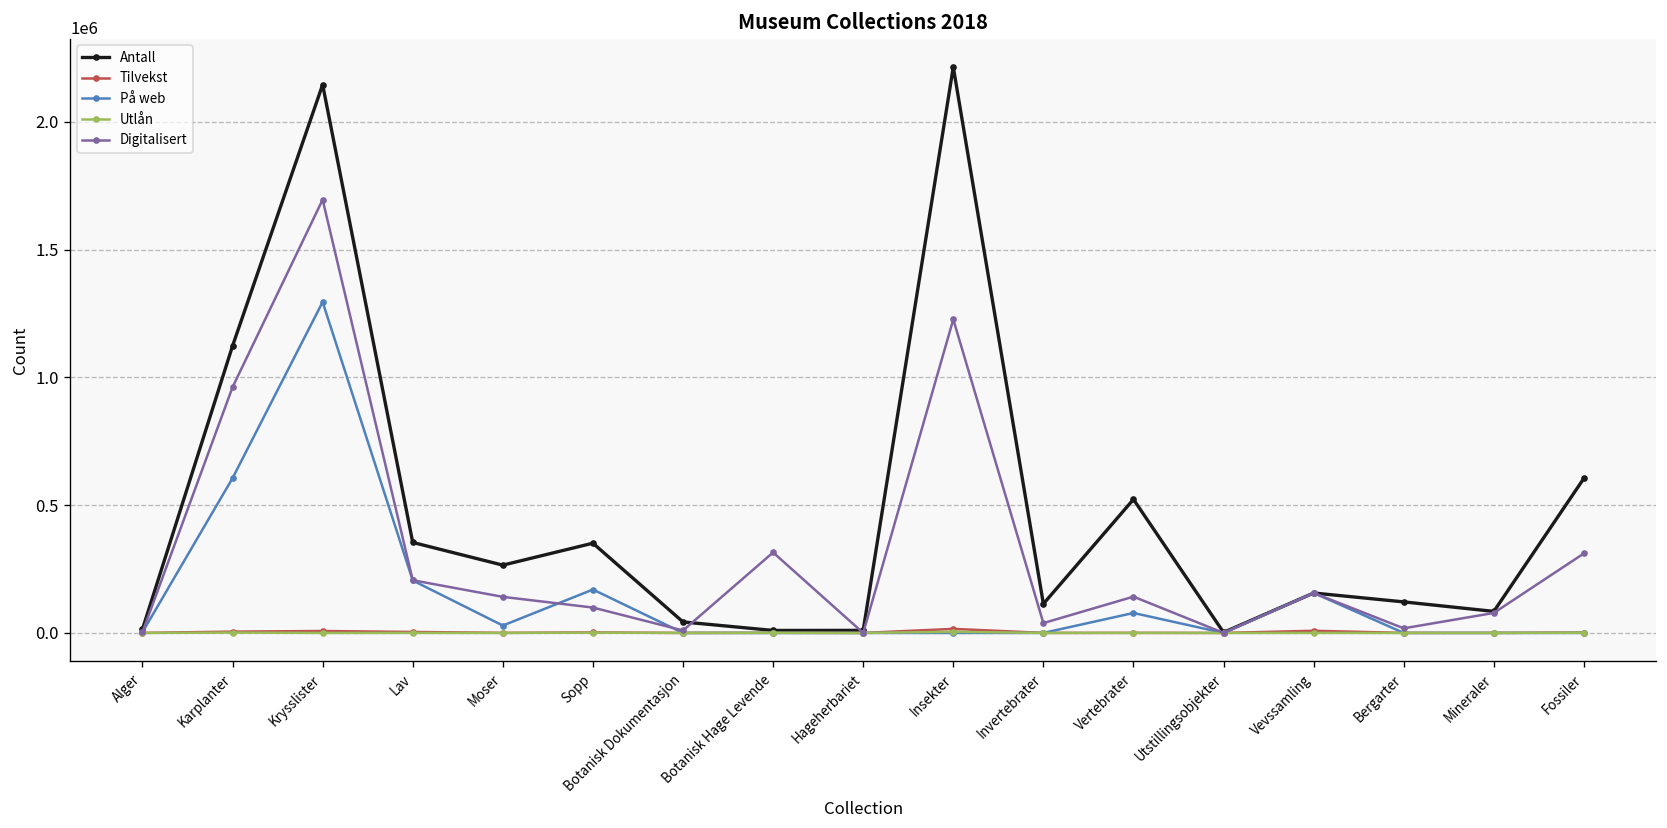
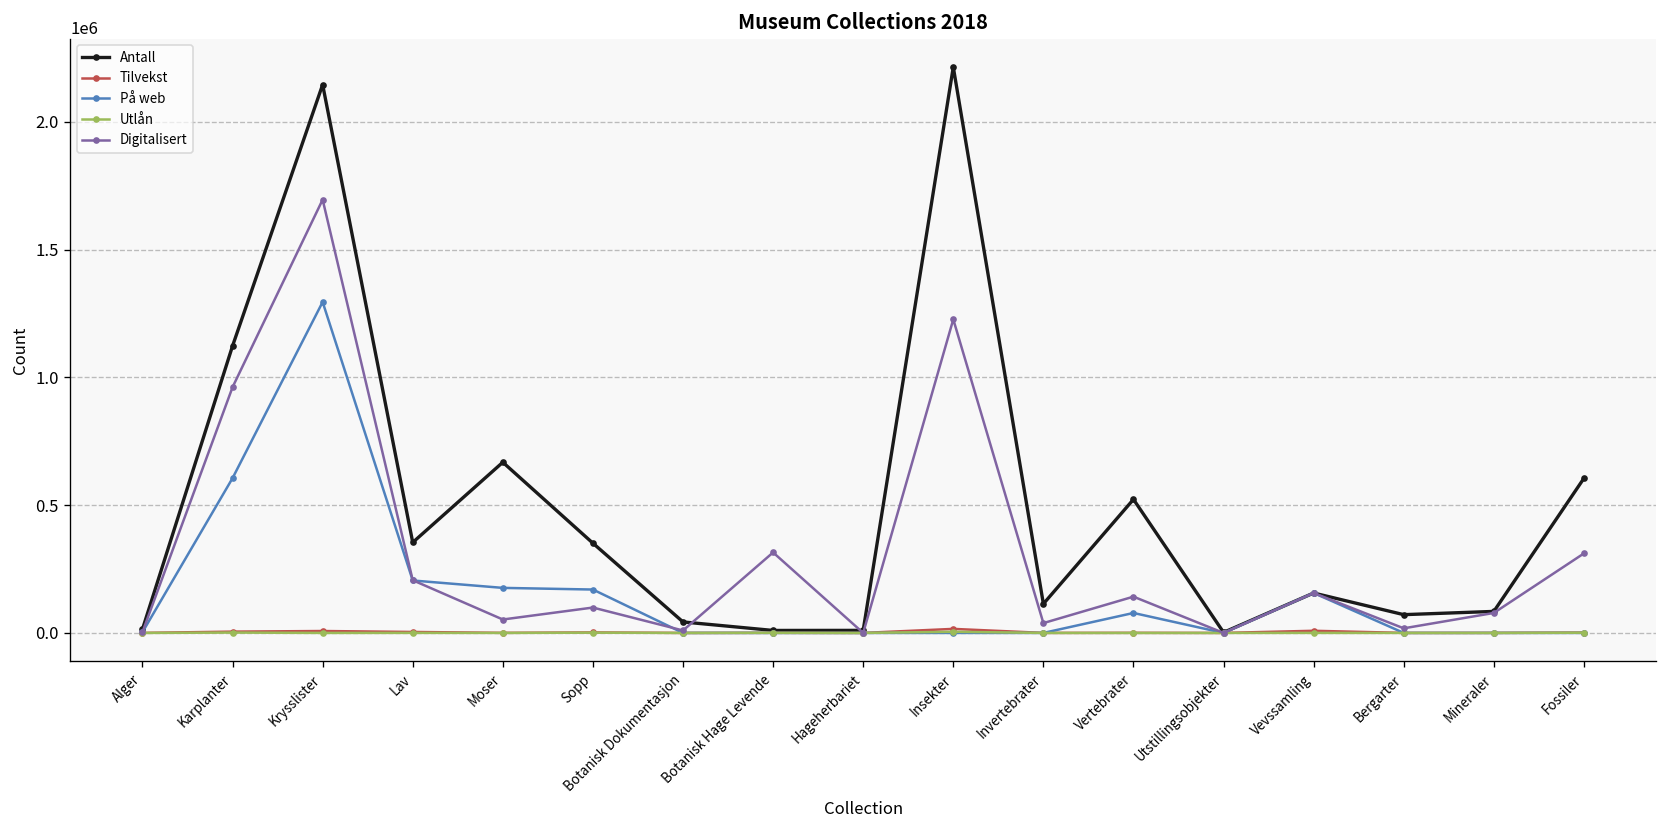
  {
    "Antall": {
      "Karplanter": 1120000,
      "Krysslister": 2150000,
      "Lav": 350000,
-     "Moser": 270000,
+     "Moser": 670000,
      "Sopp": 350000,
      "Botanisk Dokumentasjon": 40000,
      "Insekter": 2210000,
      "Invertebrater": 110000,
      "Vertebrater": 520000,
-     "Bergarter": 120000,
+     "Bergarter": 70000,
      "Fossiler": 610000
    },
    "På web": {
      "Karplanter": 610000,
      "Krysslister": 1290000,
-     "Moser": 30000,
+     "Moser": 180000,
      "Sopp": 170000,
      "Vertebrater": 80000
    },
    "Digitalisert": {
      "Karplanter": 960000,
      "Krysslister": 1700000,
-     "Moser": 140000,
+     "Moser": 50000,
      "Sopp": 100000,
      "Botanisk Hage Levende": 310000,
      "Insekter": 1230000,
      "Invertebrater": 40000,
      "Vertebrater": 140000,
      "Bergarter": 20000,
      "Fossiler": 310000
    }
  }
